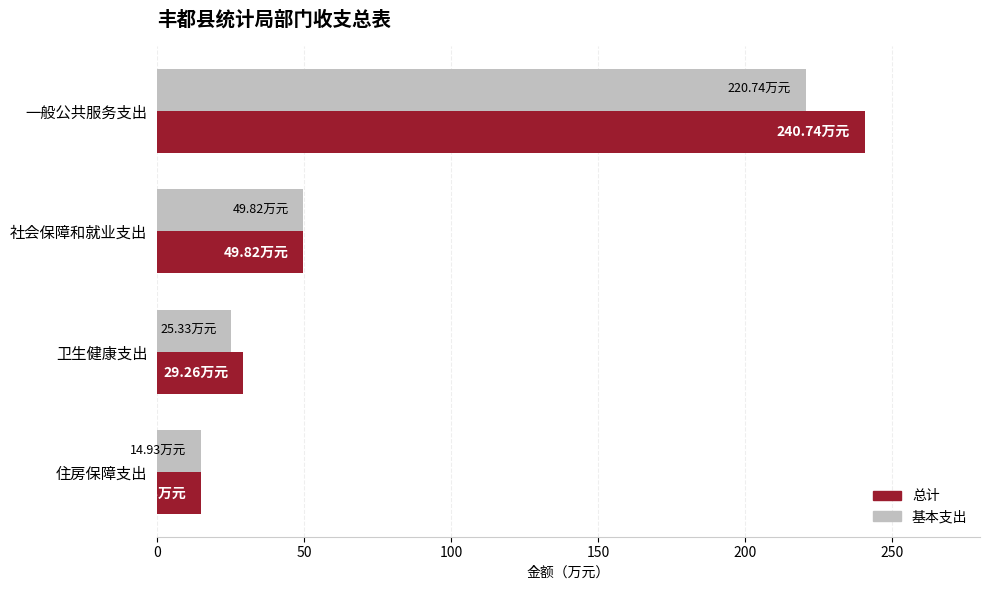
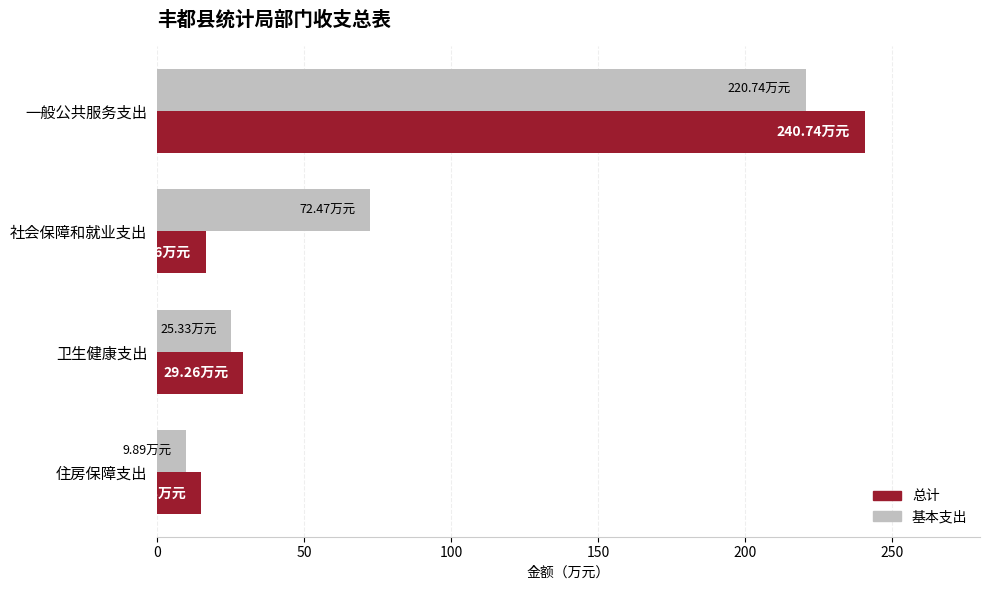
  {
    "总计": {
-     "社会保障和就业支出": 50,
+     "社会保障和就业支出": 17,
      "住房保障支出": 15
    },
    "基本支出": {
      "一般公共服务支出": 220.74,
-     "社会保障和就业支出": 49.82,
+     "社会保障和就业支出": 72.47,
      "卫生健康支出": 25.33,
-     "住房保障支出": 14.93
+     "住房保障支出": 9.89
    }
  }
